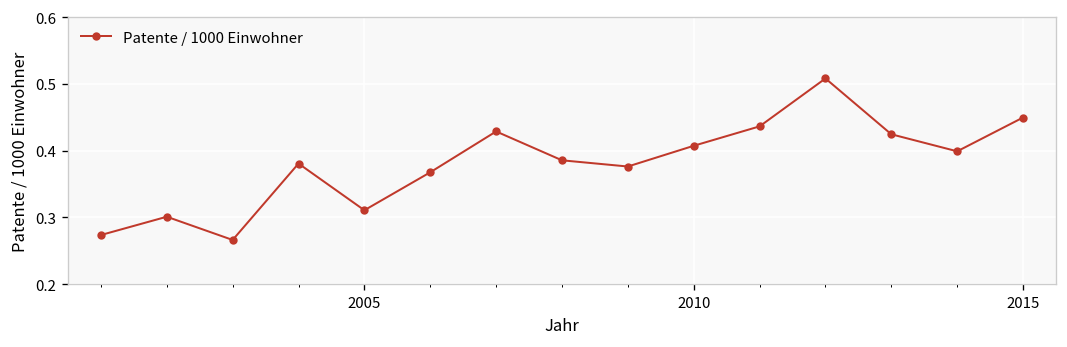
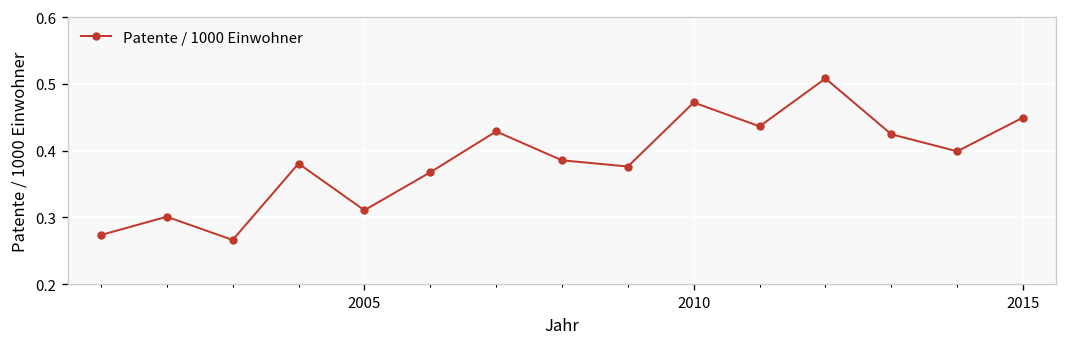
  {
    "2005": 0.31,
-   "2010": 0.41,
+   "2010": 0.47,
    "2015": 0.45
  }
